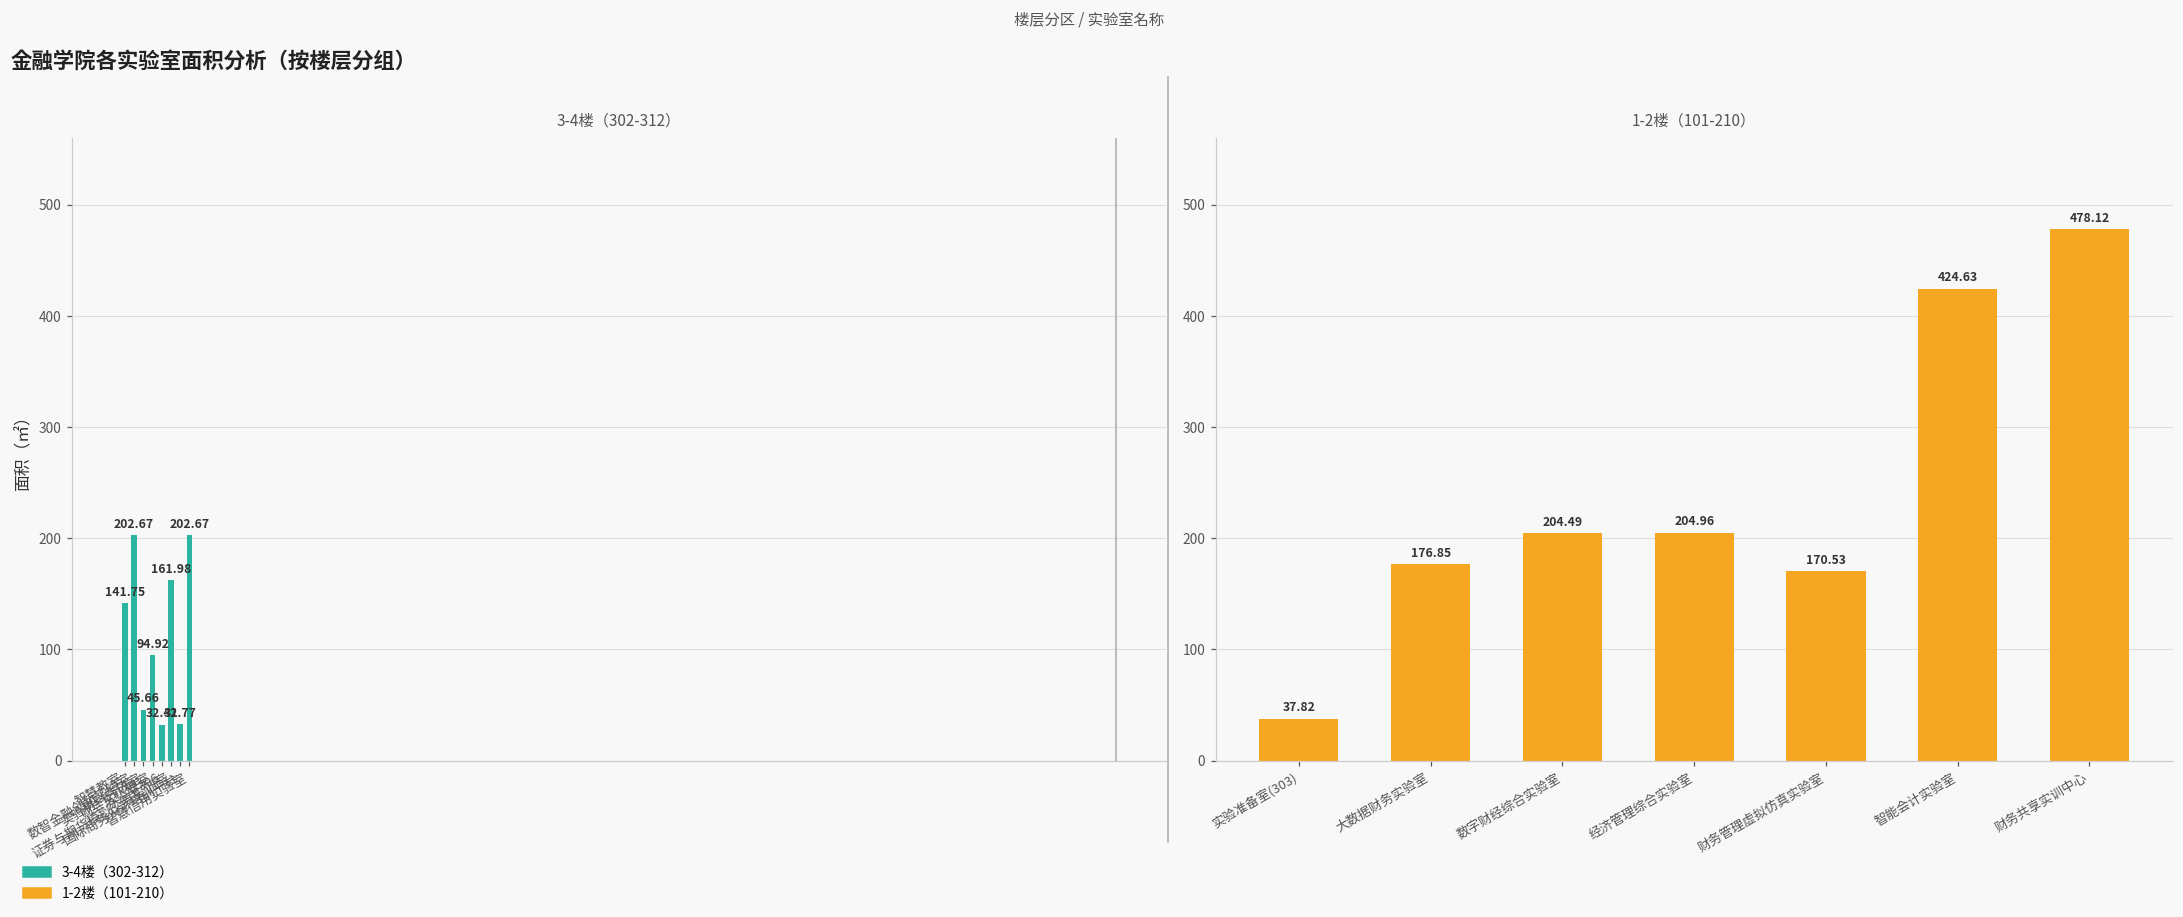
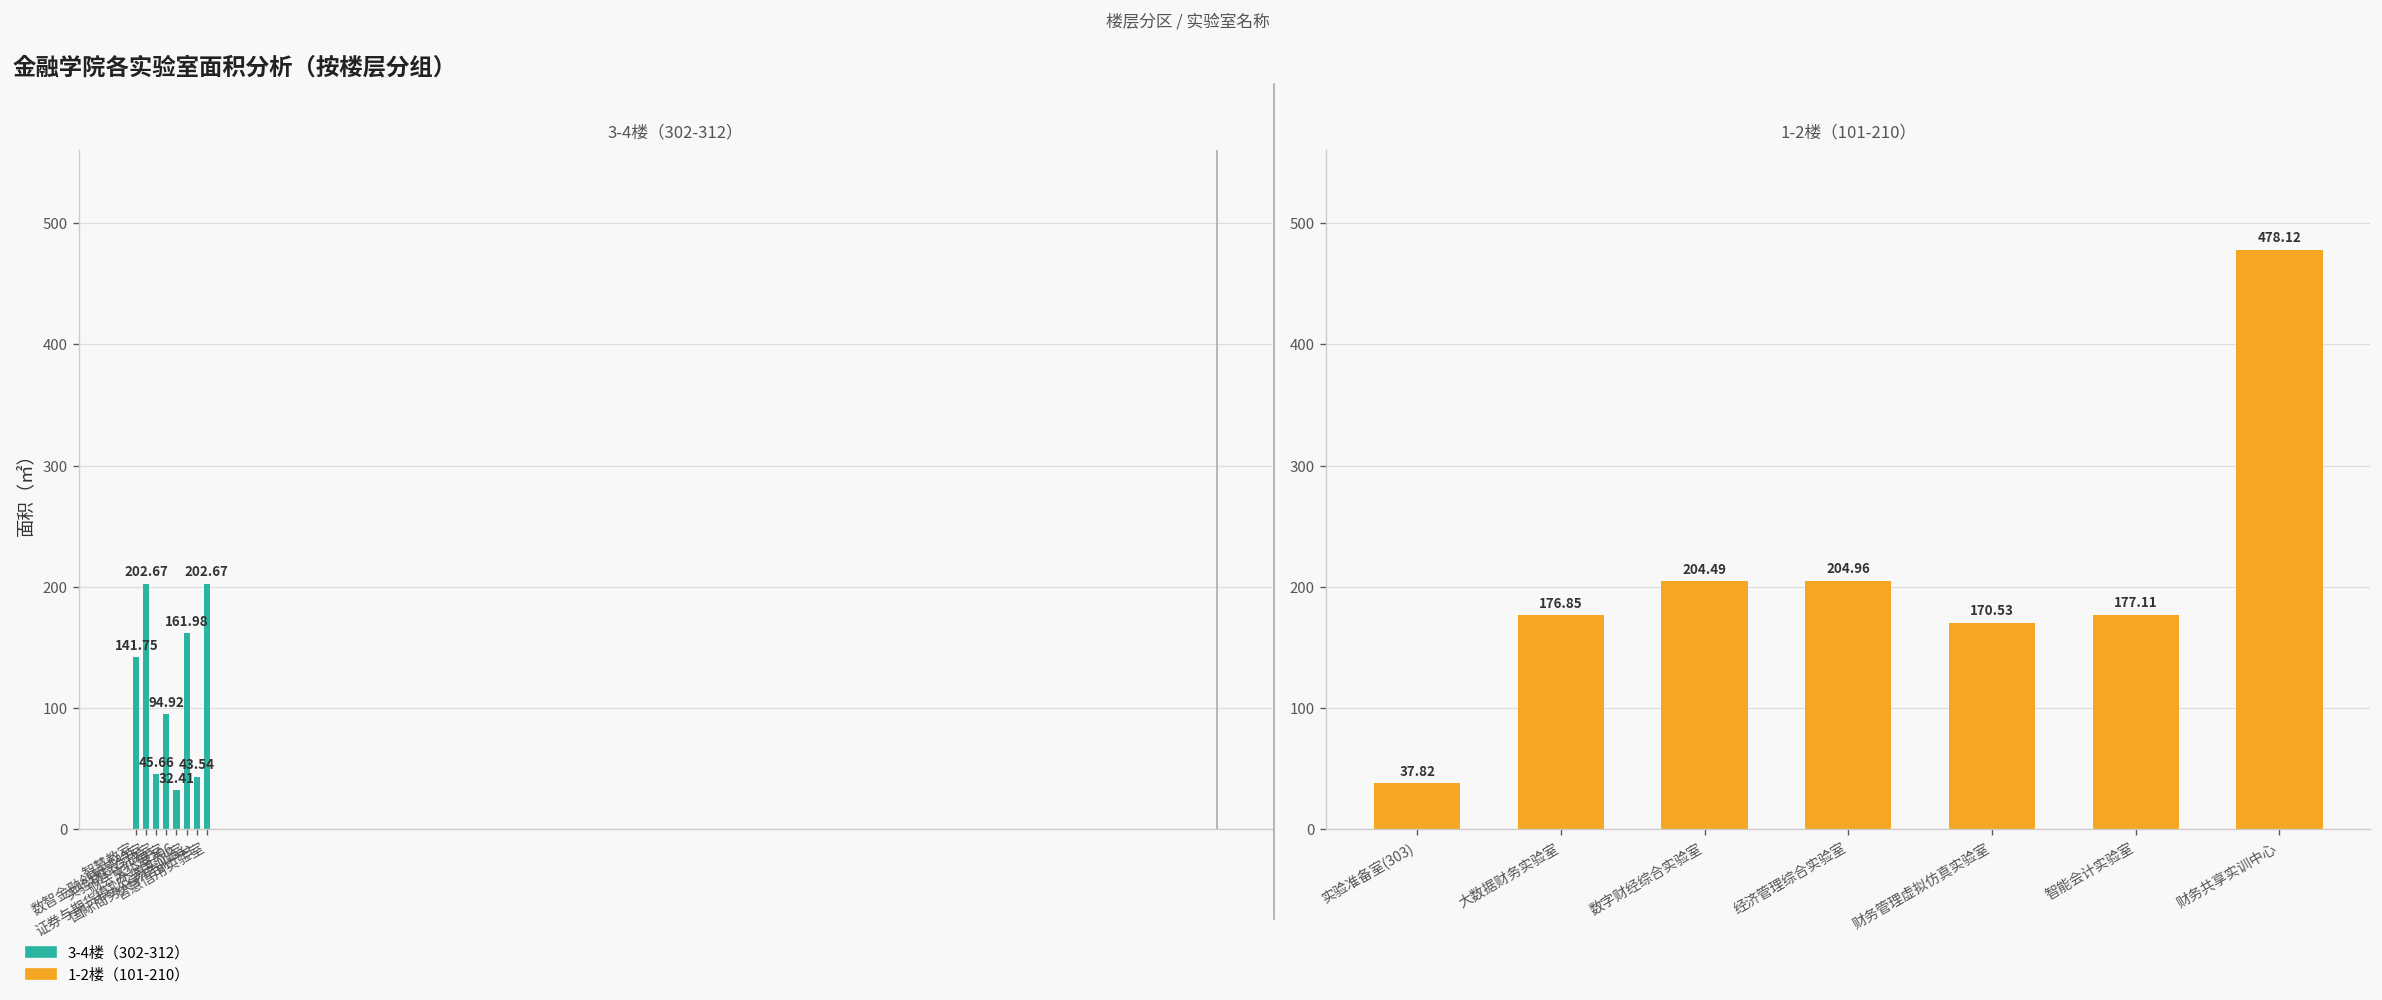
  {
    "3-4楼（302-312）": {
      "智慧教室": 141.75,
      "数智金融创新实验室": 202.67,
      "实验材料存放室": 45.66,
      "财会文化展室": 94.92,
      "办公室306": 32.41,
      "证券与期货模拟交易实训室": 161.98,
-     "国际商务人才培训平台": 32.77,
+     "国际商务人才培训平台": 43.54,
      "智慧信用实验室": 202.67
    },
    "1-2楼（101-210）": {
      "实验准备室(303)": 37.82,
      "大数据财务实验室": 176.85,
      "数字财经综合实验室": 204.49,
      "经济管理综合实验室": 204.96,
      "财务管理虚拟仿真实验室": 170.53,
-     "智能会计实验室": 424.63,
+     "智能会计实验室": 177.11,
      "财务共享实训中心": 478.12
    }
  }
